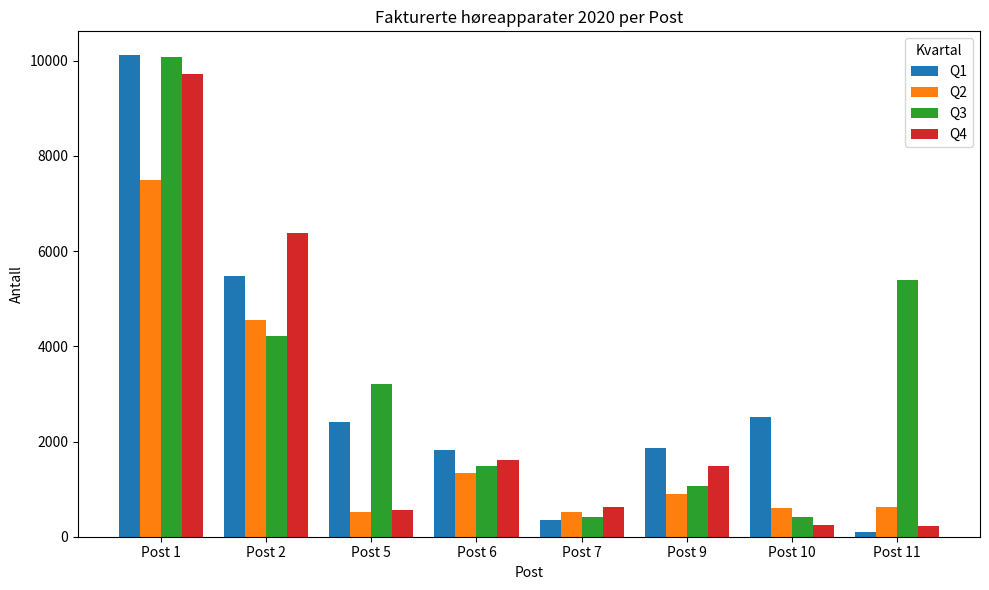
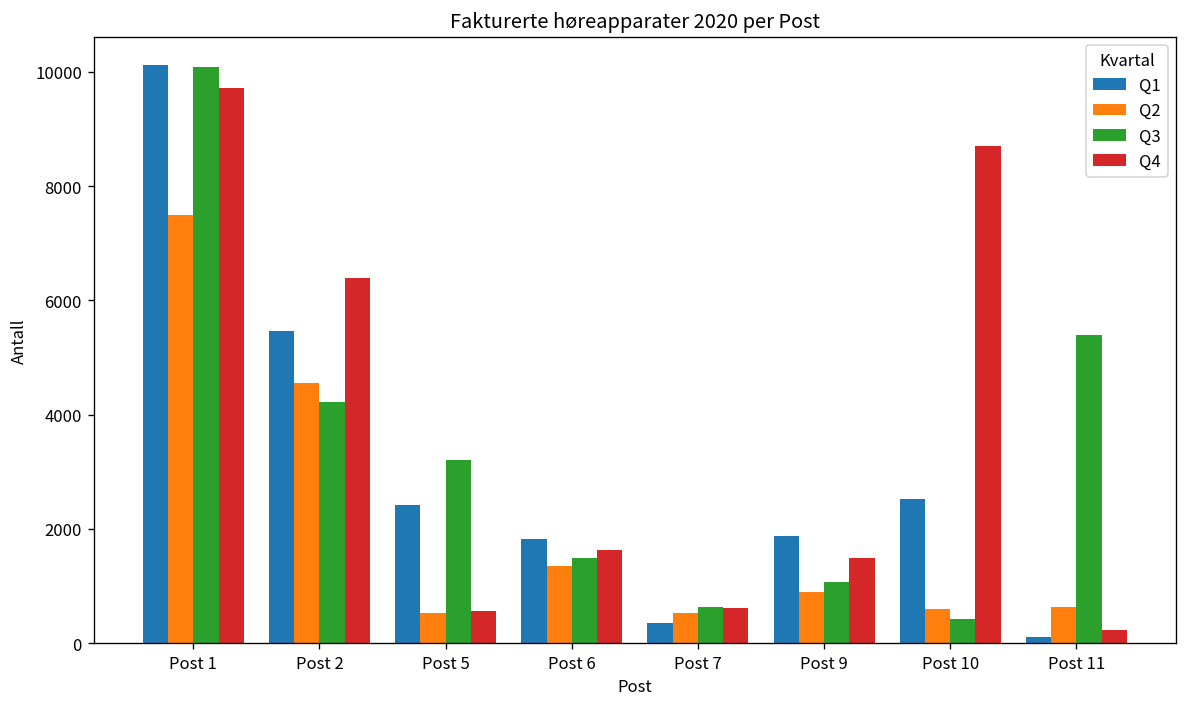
  {
    "Q1": {
      "Post 1": 10100,
      "Post 2": 5500,
      "Post 5": 2400,
      "Post 6": 1800,
      "Post 7": 400,
      "Post 9": 1900,
      "Post 10": 2500,
      "Post 11": 100
    },
    "Q2": {
      "Post 1": 7500,
      "Post 2": 4500,
      "Post 5": 500,
      "Post 6": 1300,
      "Post 7": 500,
      "Post 9": 900,
      "Post 10": 600,
      "Post 11": 600
    },
    "Q3": {
      "Post 1": 10100,
      "Post 2": 4200,
      "Post 5": 3200,
      "Post 6": 1500,
-     "Post 7": 400,
+     "Post 7": 600,
      "Post 9": 1100,
      "Post 10": 400,
      "Post 11": 5400
    },
    "Q4": {
      "Post 1": 9700,
      "Post 2": 6400,
      "Post 5": 600,
      "Post 6": 1600,
      "Post 7": 600,
      "Post 9": 1500,
-     "Post 10": 200,
+     "Post 10": 8700,
      "Post 11": 200
    }
  }
